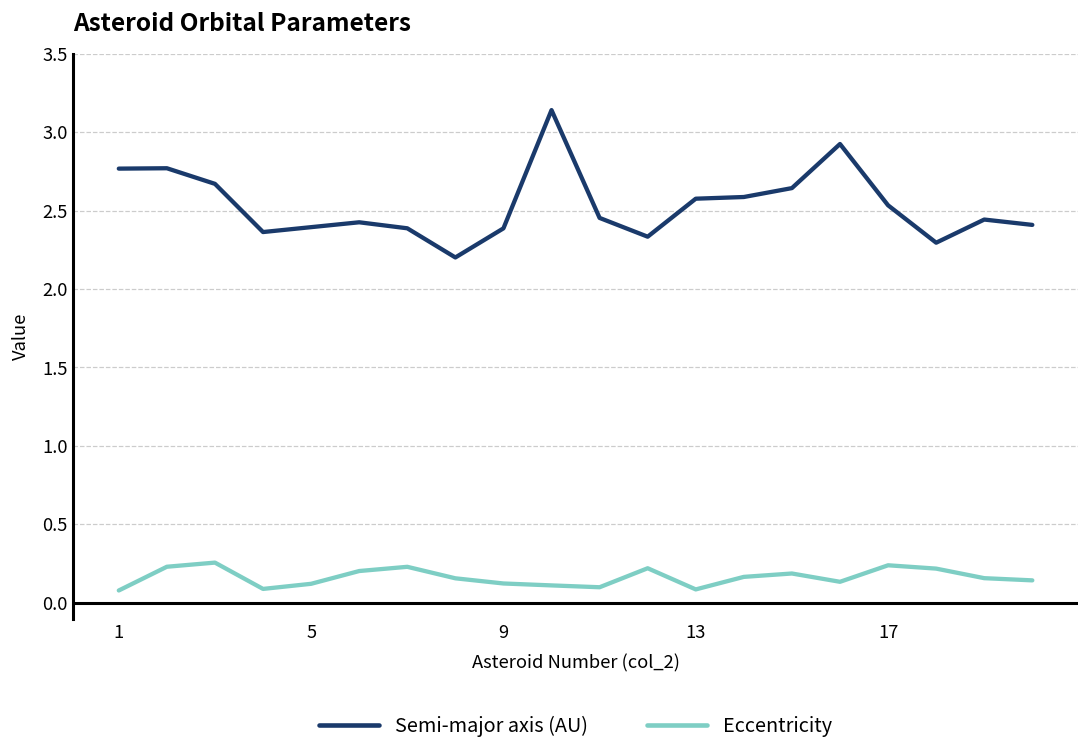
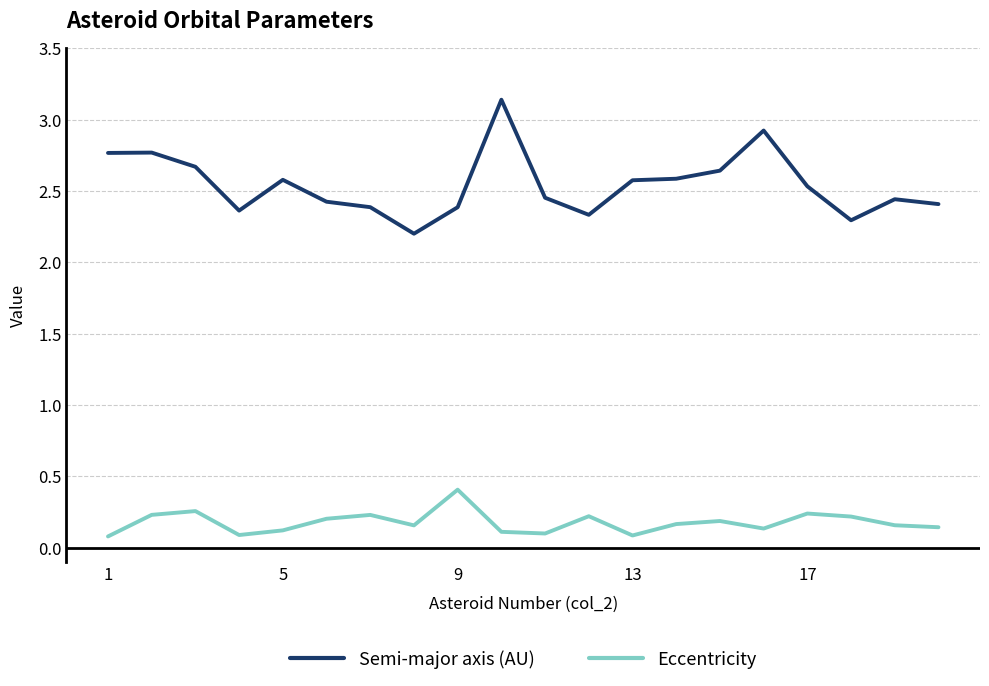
  {
    "Semi-major axis (AU)": {
      "1": 2.77,
-     "5": 2.39,
+     "5": 2.58,
      "9": 2.39,
      "13": 2.58,
      "17": 2.53
    },
    "Eccentricity": {
      "1": 0.08,
      "5": 0.12,
-     "9": 0.12,
+     "9": 0.41,
      "13": 0.09,
      "17": 0.24
    }
  }
